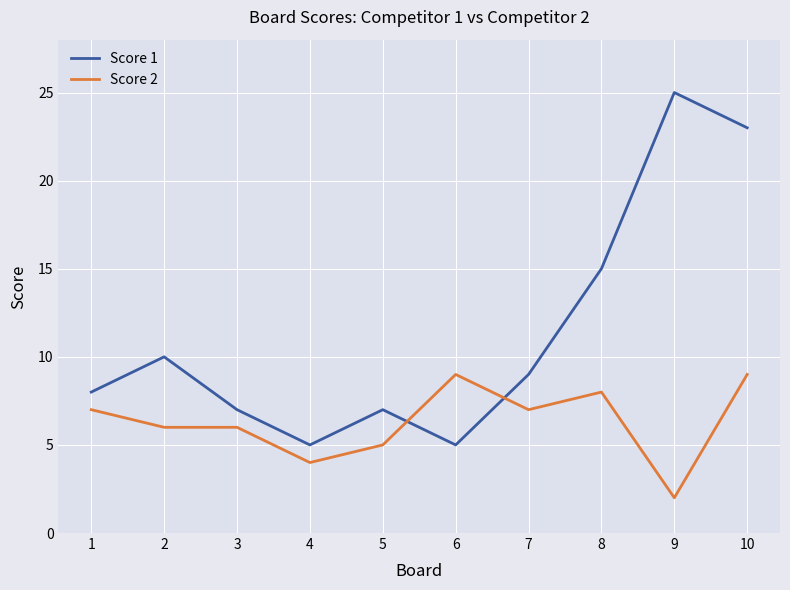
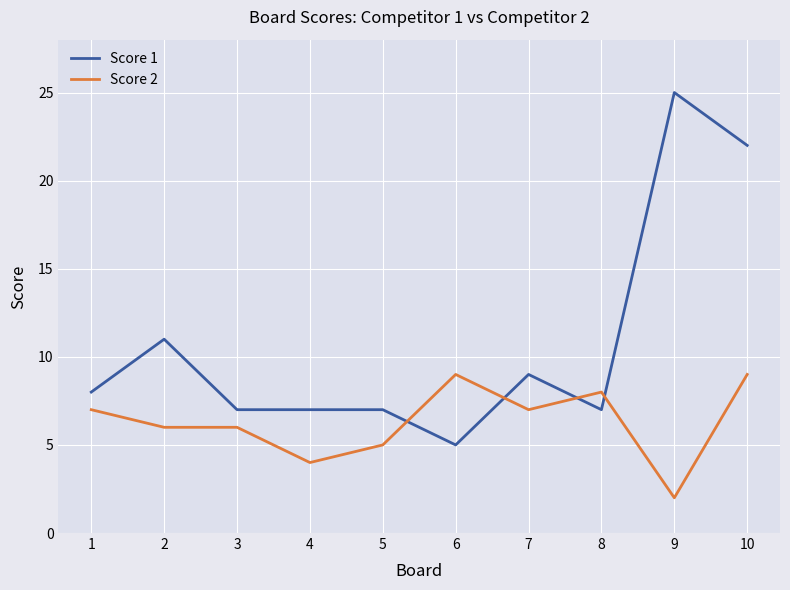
  {
    "Score 1": {
      "1": 8,
-     "2": 10,
+     "2": 11,
      "3": 7,
-     "4": 5,
+     "4": 7,
      "5": 7,
      "6": 5,
      "7": 9,
-     "8": 15,
+     "8": 7,
      "9": 25,
-     "10": 23
+     "10": 22
    },
    "Score 2": {
      "1": 7,
      "2": 6,
      "3": 6,
      "4": 4,
      "5": 5,
      "6": 9,
      "7": 7,
      "8": 8,
      "9": 2,
      "10": 9
    }
  }
